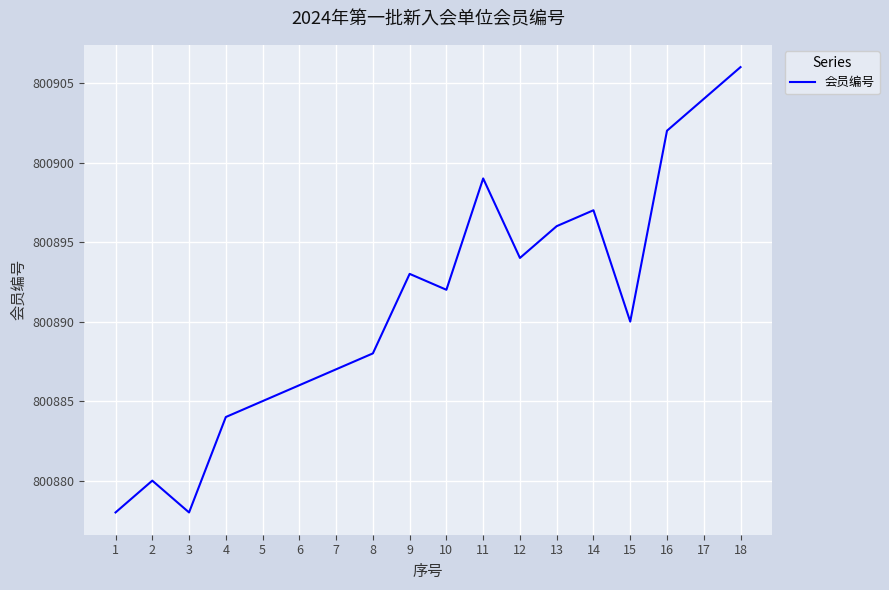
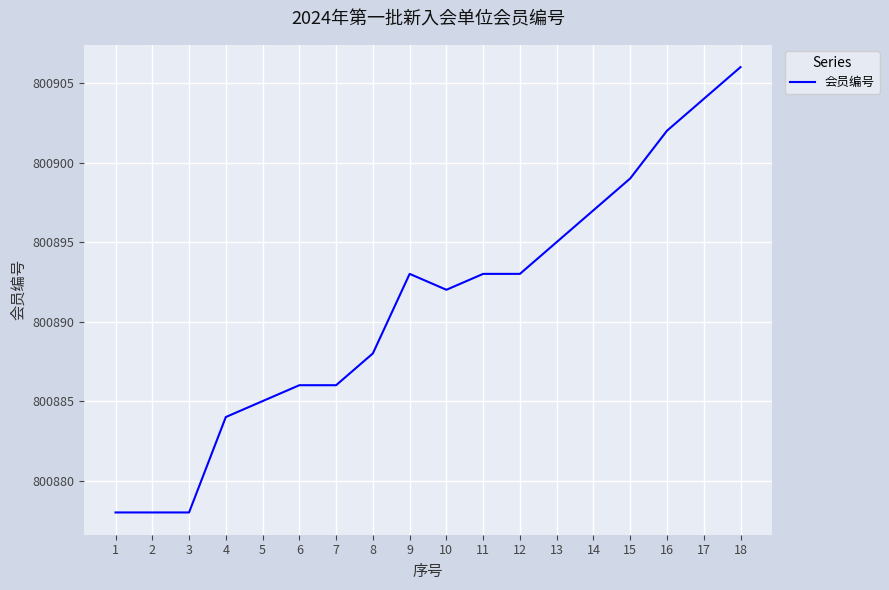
  {
    "1": 800878,
-   "2": 800880,
+   "2": 800878,
    "3": 800878,
    "4": 800884,
    "5": 800885,
    "6": 800886,
-   "7": 800887,
+   "7": 800886,
    "8": 800888,
    "9": 800893,
    "10": 800892,
-   "11": 800899,
-   "12": 800894,
-   "13": 800896,
+   "11": 800893,
+   "12": 800893,
+   "13": 800895,
    "14": 800897,
-   "15": 800890,
+   "15": 800899,
    "16": 800902,
    "17": 800904,
    "18": 800906
  }
